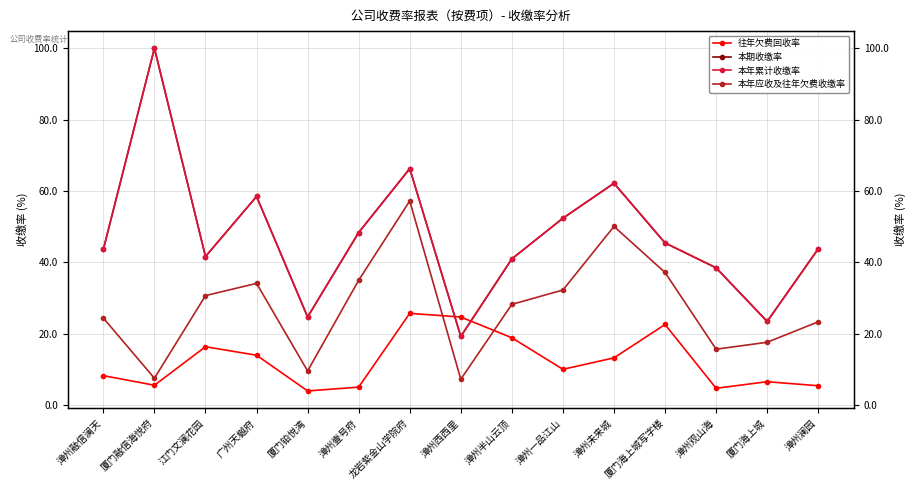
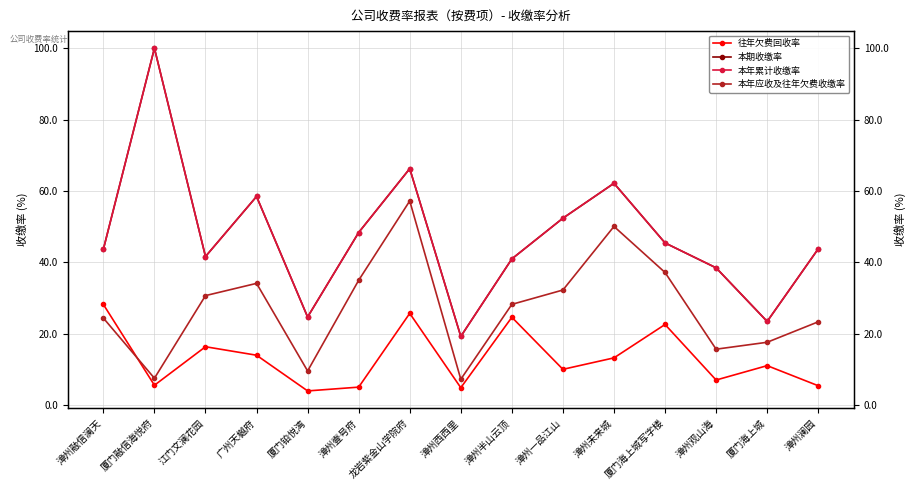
  {
    "往年欠费回收率": {
-     "漳州融信澜天": 8,
+     "漳州融信澜天": 28,
      "厦门融信海悦府": 6,
      "江门文澜花园": 16,
      "广州天樾府": 14,
      "厦门铂悦湾": 4,
      "漳州壹号府": 5,
      "龙岩紫金山学院府": 26,
-     "漳州西西里": 25,
-     "漳州半山云顶": 19,
+     "漳州西西里": 5,
+     "漳州半山云顶": 25,
      "漳州一品江山": 10,
      "漳州未来城": 13,
      "厦门海上城写字楼": 23,
-     "漳州观山海": 5,
-     "厦门海上城": 7,
+     "漳州观山海": 7,
+     "厦门海上城": 11,
      "漳州澜园": 5
    }
  }
